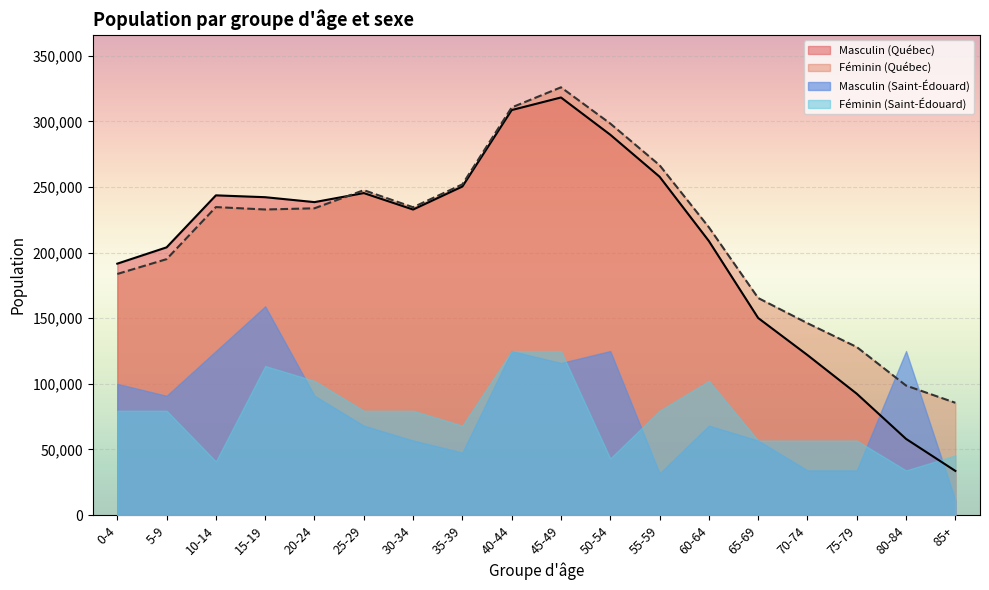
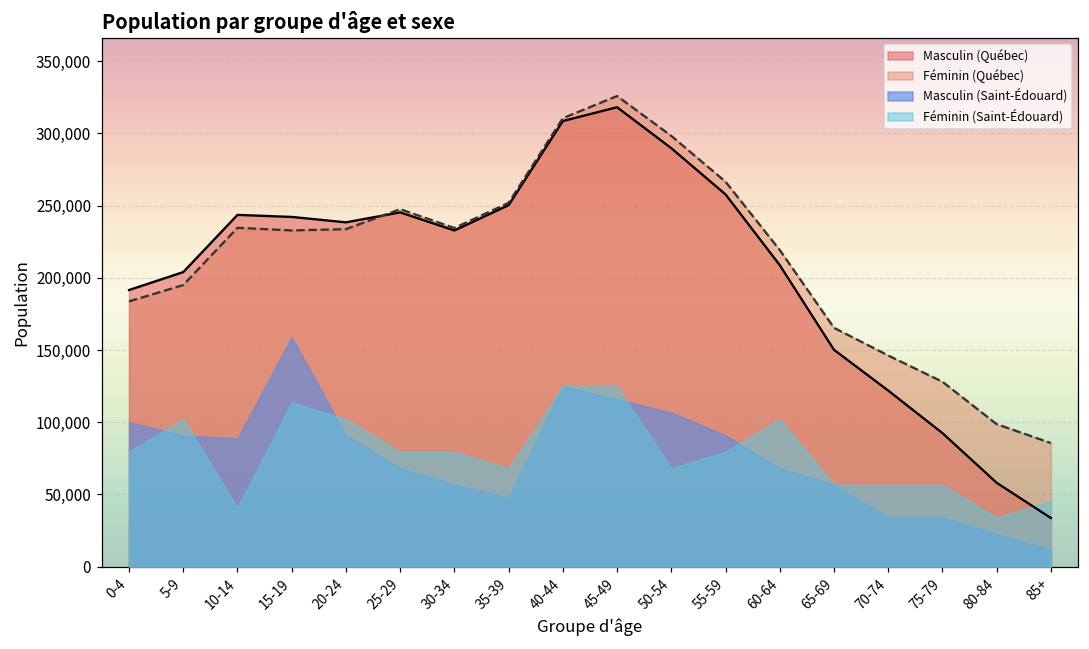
  {
    "Masculin (Saint-Édouard)": {
      "0-4": "100,000",
      "5-9": "91,000",
-     "10-14": "125,000",
+     "10-14": "89,000",
      "15-19": "159,000",
      "20-24": "91,000",
      "25-29": "68,000",
      "30-34": "57,000",
      "35-39": "48,000",
      "45-49": "116,000",
-     "50-54": "125,000",
-     "55-59": "32,000",
+     "50-54": "107,000",
+     "55-59": "91,000",
      "60-64": "68,000",
      "70-74": "34,000",
      "75-79": "34,000",
-     "80-84": "125,000",
+     "80-84": "23,000",
      "85+": "11,000"
    },
    "Féminin (Saint-Édouard)": {
      "0-4": "80,000",
-     "5-9": "80,000",
+     "5-9": "102,000",
      "10-14": "41,000",
      "15-19": "114,000",
      "20-24": "102,000",
      "25-29": "80,000",
      "30-34": "80,000",
      "35-39": "68,000",
      "45-49": "125,000",
-     "50-54": "43,000",
+     "50-54": "68,000",
      "55-59": "80,000",
      "60-64": "102,000",
      "70-74": "57,000",
      "75-79": "57,000",
      "80-84": "34,000",
      "85+": "45,000"
    }
  }
